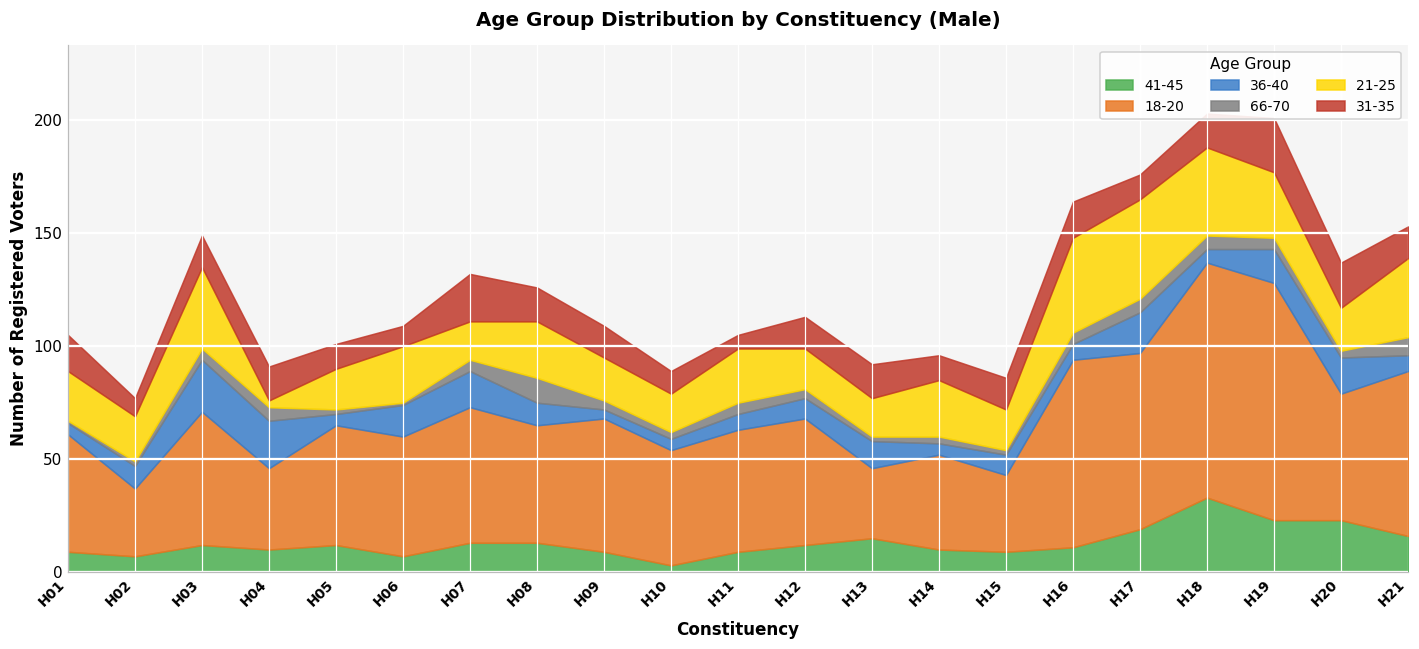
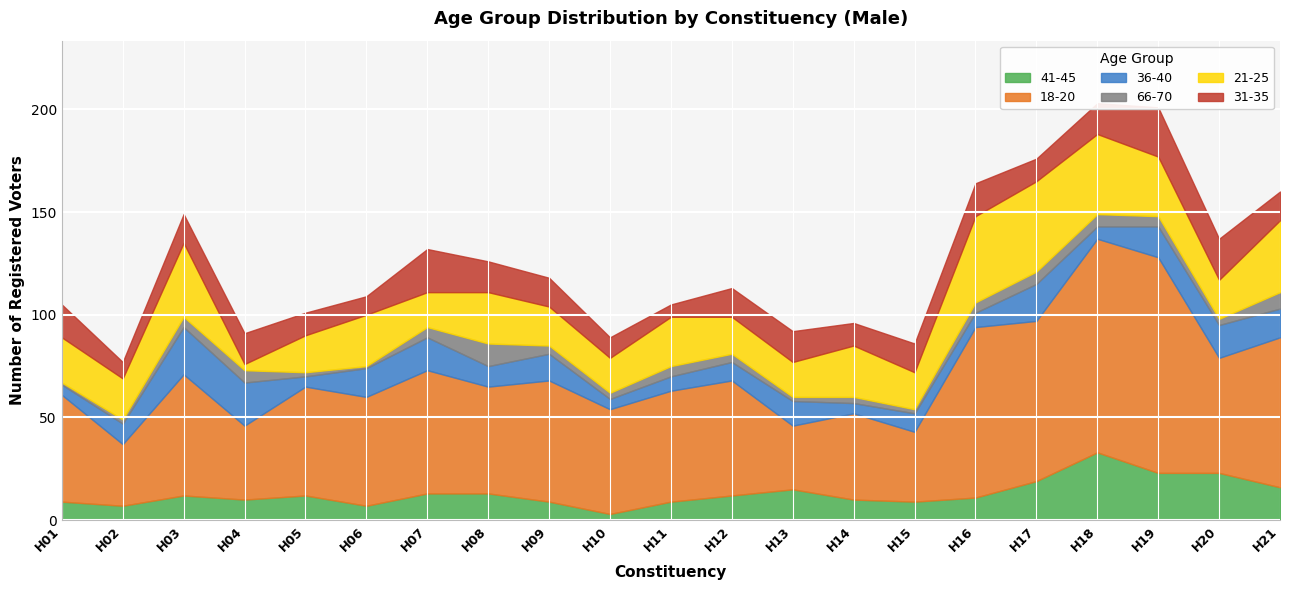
  {
    "18-20": {
      "H01": 52,
      "H02": 30,
      "H03": 59,
      "H04": 36,
      "H05": 53,
      "H06": 53,
      "H07": 60,
      "H08": 52,
      "H09": 59,
      "H10": 51,
      "H11": 54,
      "H12": 56,
      "H13": 31,
      "H14": 42,
      "H15": 34,
      "H16": 83,
      "H17": 78,
      "H18": 104,
      "H19": 105,
      "H20": 56,
      "H21": 73
    },
    "36-40": {
      "H02": 10,
      "H03": 23,
      "H04": 21,
      "H05": 5,
      "H07": 16,
      "H08": 10,
-     "H09": 4,
+     "H09": 13,
      "H10": 5,
      "H11": 7,
      "H12": 9,
      "H13": 12,
      "H14": 5,
      "H15": 9,
      "H16": 7,
      "H17": 18,
      "H18": 6,
      "H19": 15,
      "H20": 16,
-     "H21": 7
+     "H21": 14
    },
    "66-70": {
      "H02": 2,
      "H03": 5,
      "H04": 6,
      "H05": 2,
      "H07": 5,
      "H08": 11,
      "H09": 4,
      "H10": 3,
      "H11": 5,
      "H12": 4,
      "H13": 2,
      "H14": 3,
      "H15": 2,
      "H16": 5,
      "H17": 6,
      "H18": 6,
      "H19": 5,
      "H20": 3,
      "H21": 8
    },
    "21-25": {
      "H01": 22,
      "H02": 20,
      "H03": 36,
      "H04": 3,
      "H05": 18,
      "H06": 25,
      "H07": 17,
      "H08": 25,
      "H09": 19,
      "H10": 17,
      "H11": 24,
      "H12": 18,
      "H13": 17,
      "H14": 25,
      "H15": 18,
      "H16": 42,
      "H17": 44,
      "H18": 39,
      "H19": 29,
      "H20": 19,
      "H21": 35
    },
    "31-35": {
      "H01": 16,
      "H02": 8,
      "H03": 14,
      "H04": 15,
      "H05": 11,
      "H06": 9,
      "H07": 21,
      "H08": 15,
      "H09": 14,
      "H10": 10,
      "H11": 6,
      "H12": 14,
      "H13": 15,
      "H14": 11,
      "H15": 14,
      "H16": 16,
      "H17": 11,
      "H20": 20,
      "H21": 14
    }
  }
